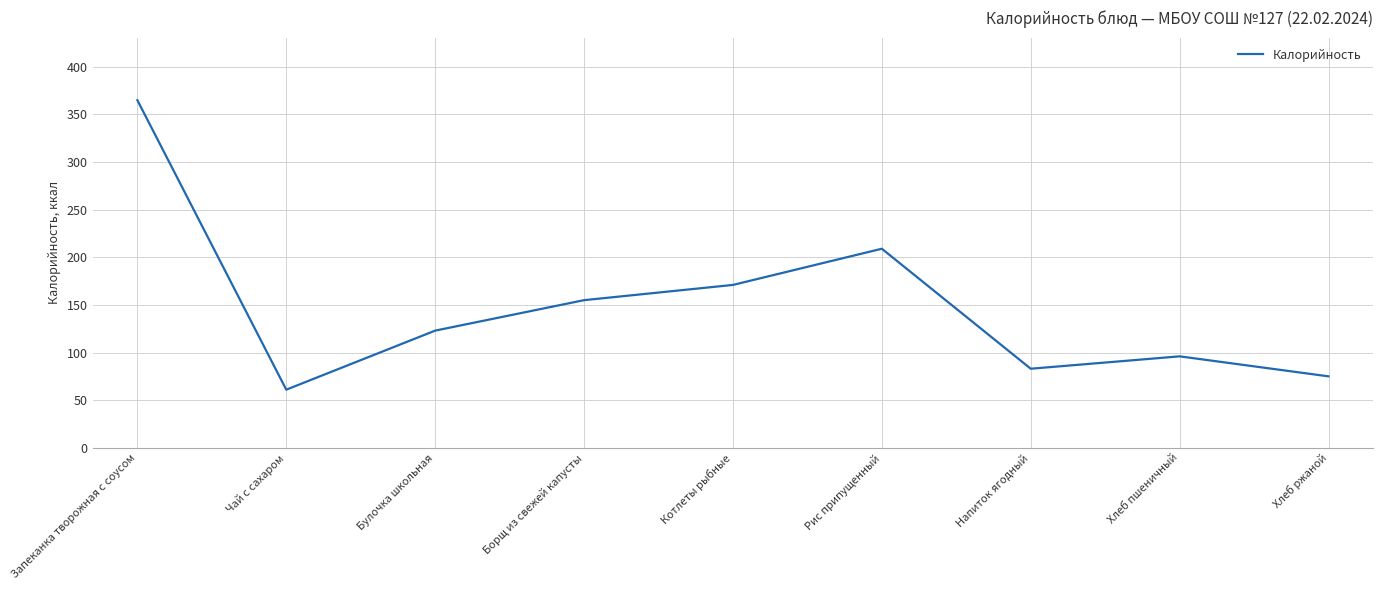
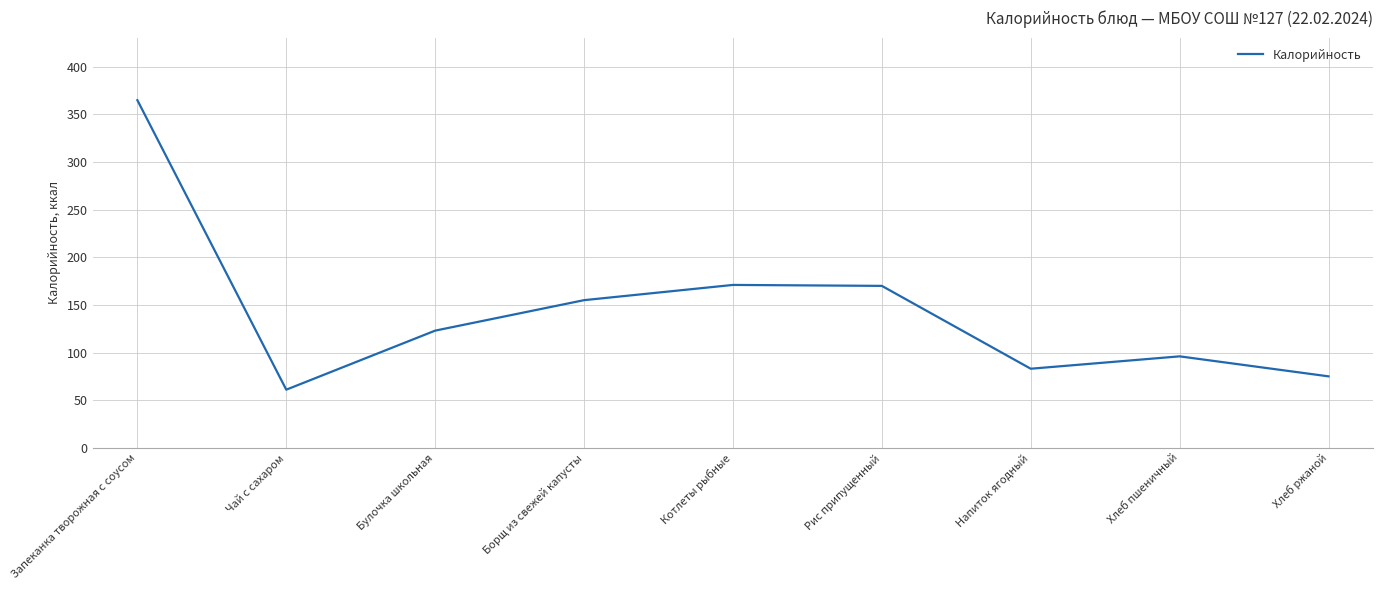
  {
    "Запеканка творожная с соусом": 370,
    "Чай с сахаром": 60,
    "Булочка школьная": 120,
    "Борщ из свежей капусты": 160,
    "Котлеты рыбные": 170,
-   "Рис припущенный": 210,
+   "Рис припущенный": 170,
    "Напиток ягодный": 80,
    "Хлеб пшеничный": 100,
    "Хлеб ржаной": 80
  }
